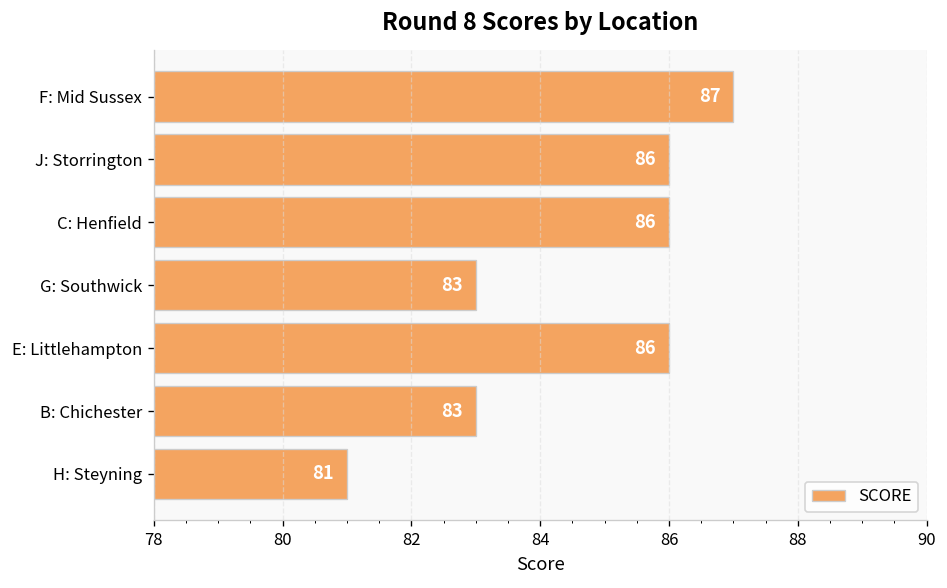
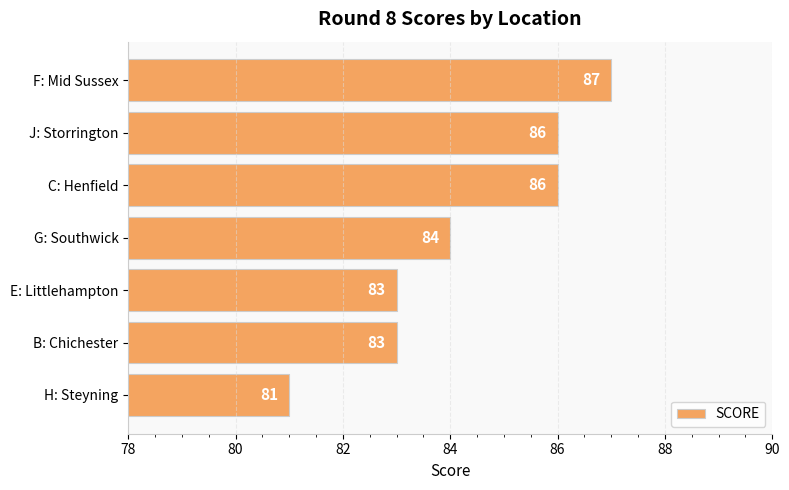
  {
    "F: Mid Sussex": 87,
    "J: Storrington": 86,
    "C: Henfield": 86,
-   "G: Southwick": 83,
-   "E: Littlehampton": 86,
+   "G: Southwick": 84,
+   "E: Littlehampton": 83,
    "B: Chichester": 83,
    "H: Steyning": 81
  }
